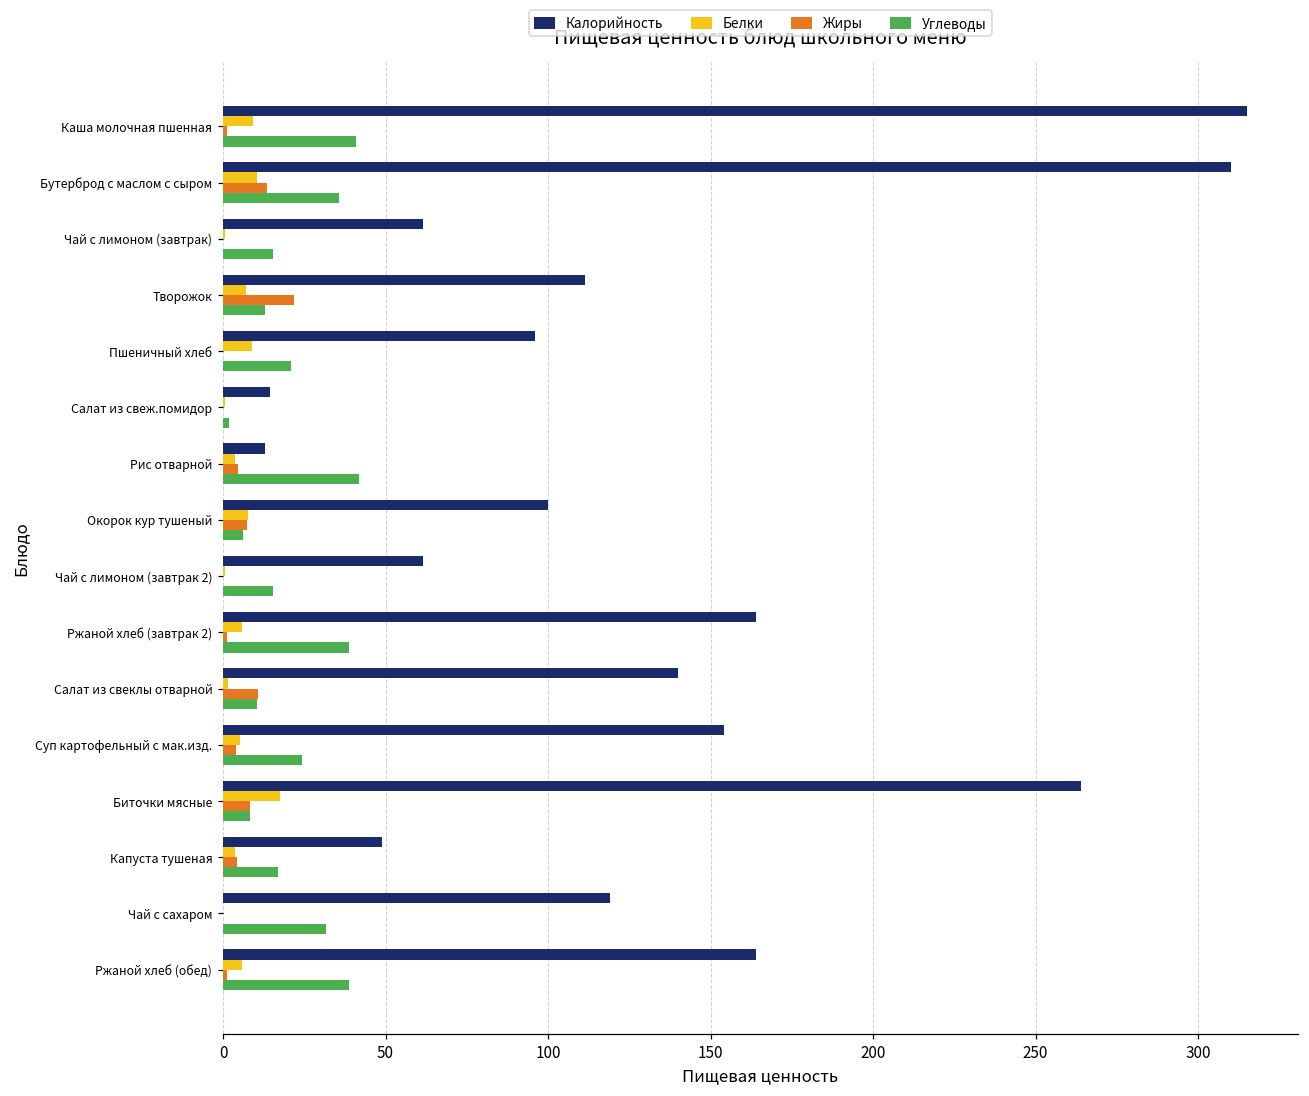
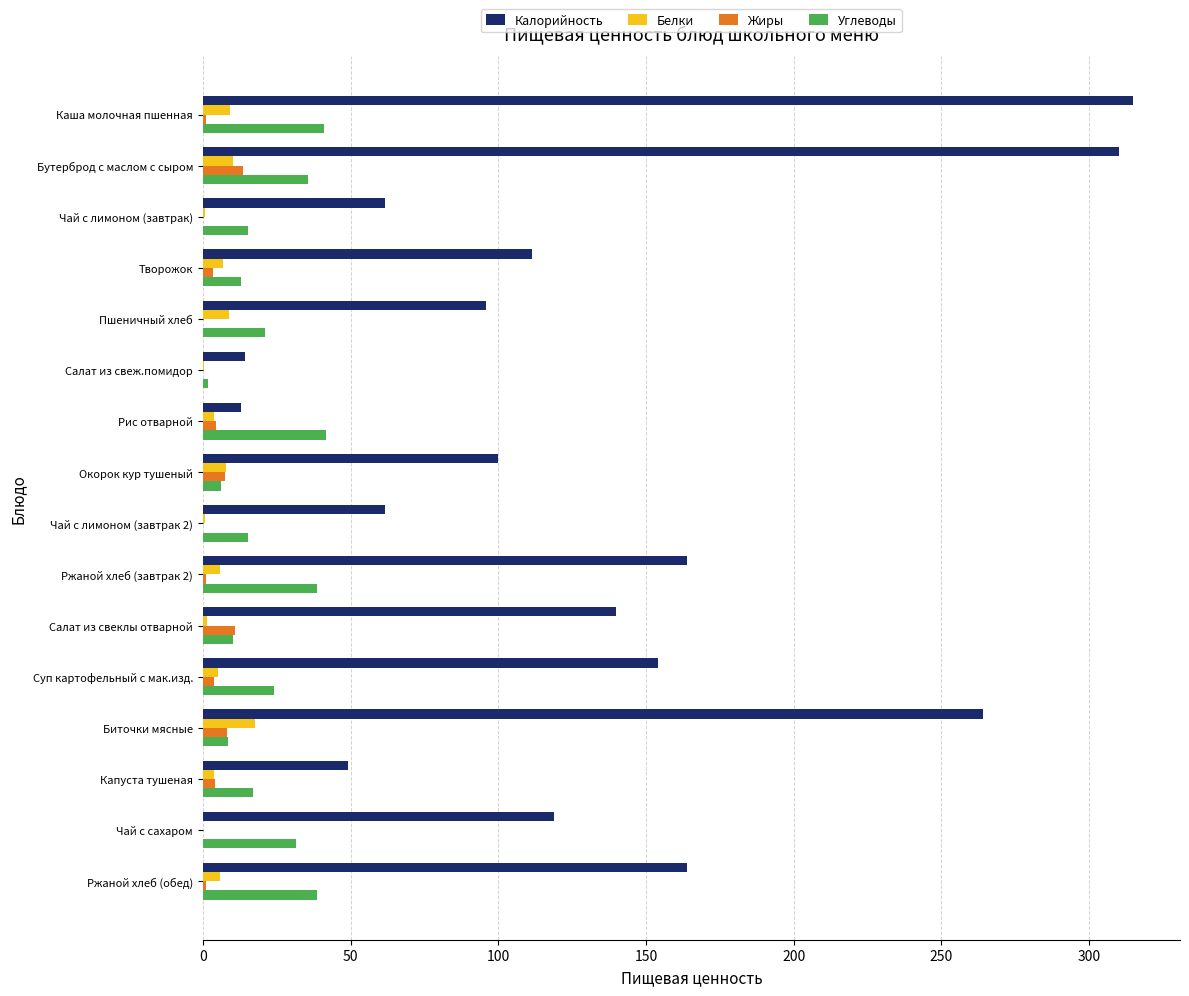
  {
    "Калорийность": {
      "Каша молочная пшенная": 315,
      "Бутерброд с маслом с сыром": 310,
      "Чай с лимоном (завтрак)": 62,
      "Творожок": 112,
      "Пшеничный хлеб": 96,
      "Салат из свеж.помидор": 14,
      "Рис отварной": 13,
      "Окорок кур тушеный": 100,
      "Чай с лимоном (завтрак 2)": 62,
      "Ржаной хлеб (завтрак 2)": 164,
      "Салат из свеклы отварной": 140,
      "Суп картофельный с мак.изд.": 154,
      "Биточки мясные": 264,
      "Капуста тушеная": 49,
      "Чай с сахаром": 119,
      "Ржаной хлеб (обед)": 164
    },
    "Белки": {
      "Каша молочная пшенная": 9,
      "Бутерброд с маслом с сыром": 10,
      "Творожок": 7,
      "Пшеничный хлеб": 9,
      "Рис отварной": 4,
      "Окорок кур тушеный": 8,
      "Ржаной хлеб (завтрак 2)": 6,
      "Салат из свеклы отварной": 1,
      "Суп картофельный с мак.изд.": 5,
      "Биточки мясные": 18,
      "Капуста тушеная": 4,
      "Ржаной хлеб (обед)": 6
    },
    "Жиры": {
      "Каша молочная пшенная": 1,
      "Бутерброд с маслом с сыром": 14,
-     "Творожок": 22,
+     "Творожок": 4,
      "Пшеничный хлеб": 0,
      "Салат из свеж.помидор": 0,
      "Рис отварной": 5,
      "Окорок кур тушеный": 8,
      "Ржаной хлеб (завтрак 2)": 1,
      "Салат из свеклы отварной": 11,
      "Суп картофельный с мак.изд.": 4,
      "Биточки мясные": 8,
      "Капуста тушеная": 4,
      "Чай с сахаром": 0,
      "Ржаной хлеб (обед)": 1
    },
    "Углеводы": {
      "Каша молочная пшенная": 41,
      "Бутерброд с маслом с сыром": 36,
      "Чай с лимоном (завтрак)": 15,
      "Творожок": 13,
      "Пшеничный хлеб": 21,
      "Салат из свеж.помидор": 2,
      "Рис отварной": 42,
      "Окорок кур тушеный": 6,
      "Чай с лимоном (завтрак 2)": 15,
      "Ржаной хлеб (завтрак 2)": 39,
      "Салат из свеклы отварной": 10,
      "Суп картофельный с мак.изд.": 24,
      "Биточки мясные": 8,
      "Капуста тушеная": 17,
      "Чай с сахаром": 32,
      "Ржаной хлеб (обед)": 39
    }
  }
